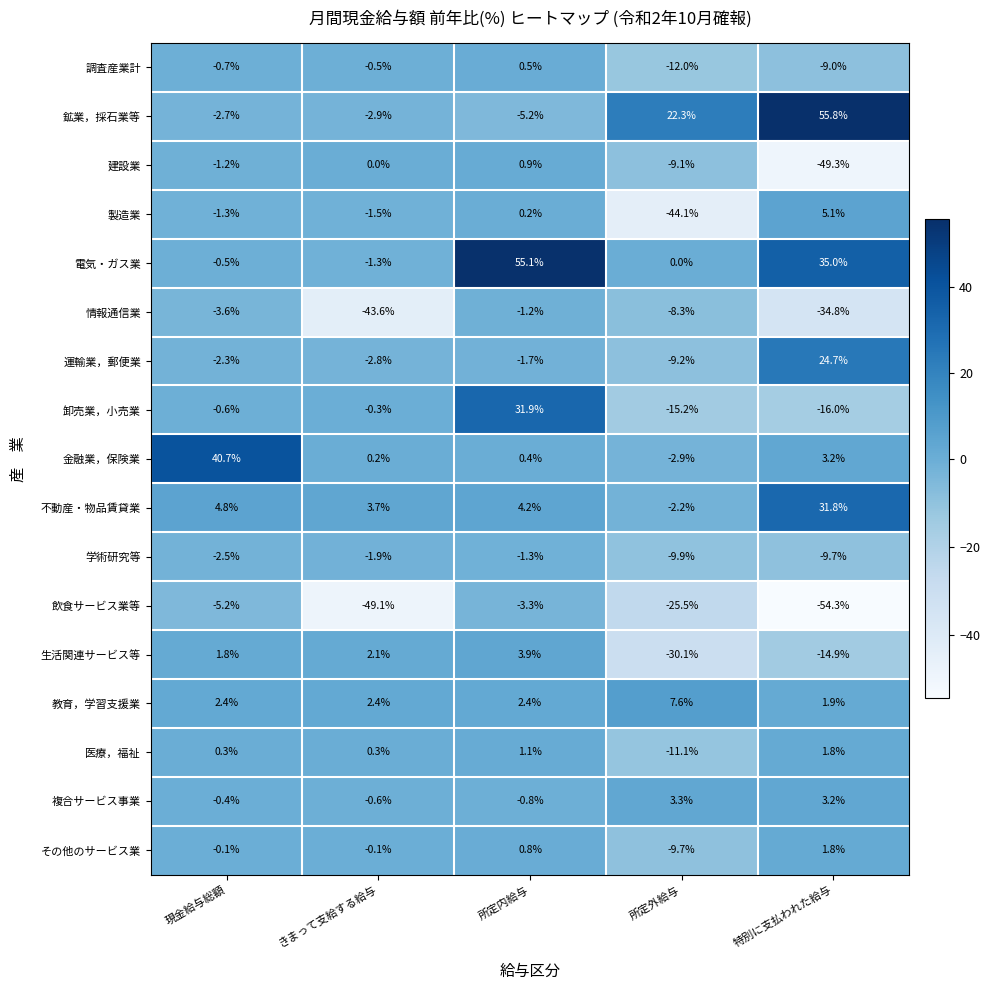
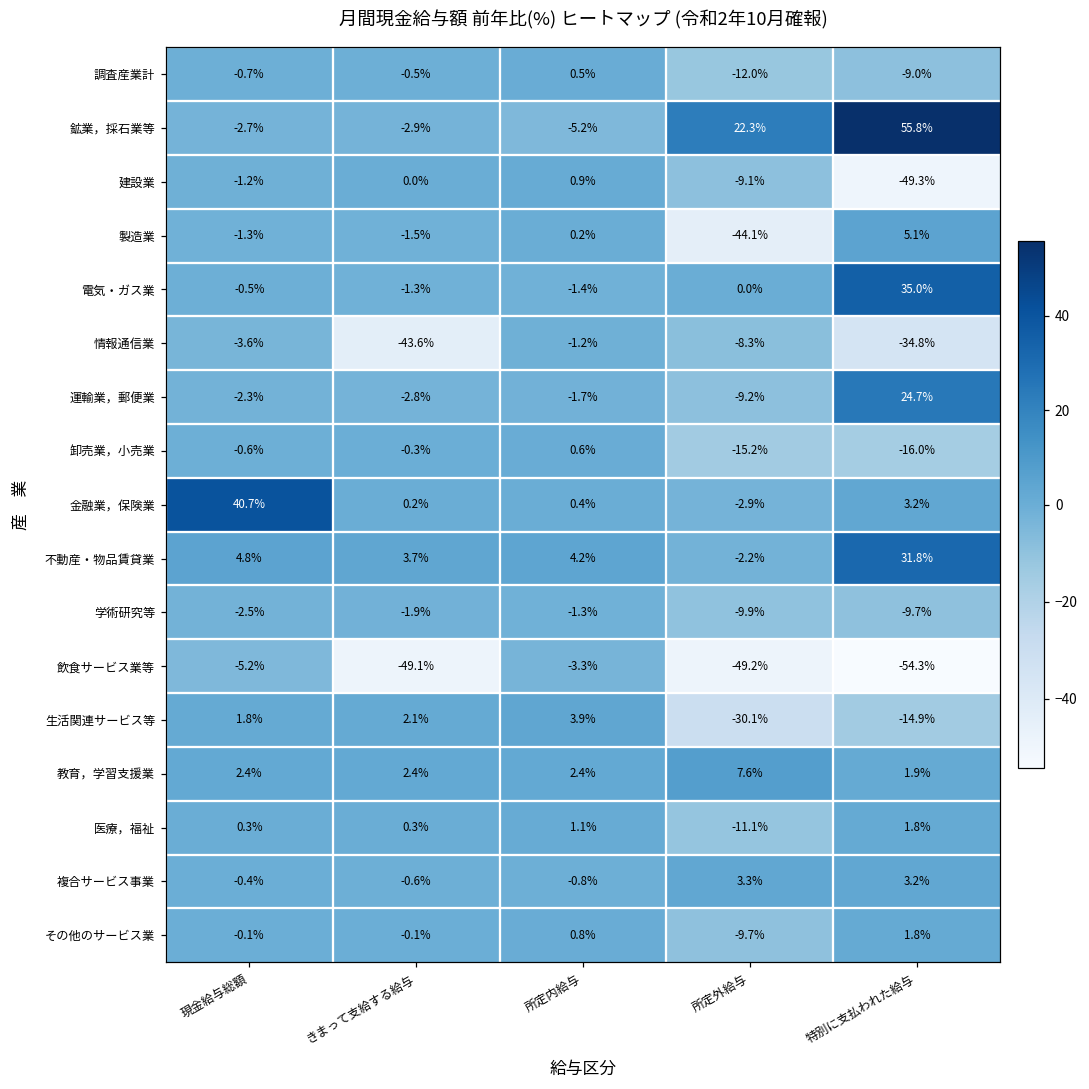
  {
    "調査産業計": {
      "現金給与総額": "-0.7%",
      "きまって支給する給与": "-0.5%",
      "所定内給与": "0.5%",
      "所定外給与": "-12.0%",
      "特別に支払われた給与": "-9.0%"
    },
    "鉱業，採石業等": {
      "現金給与総額": "-2.7%",
      "きまって支給する給与": "-2.9%",
      "所定内給与": "-5.2%",
      "所定外給与": "22.3%",
      "特別に支払われた給与": "55.8%"
    },
    "建設業": {
      "現金給与総額": "-1.2%",
      "きまって支給する給与": "0.0%",
      "所定内給与": "0.9%",
      "所定外給与": "-9.1%",
      "特別に支払われた給与": "-49.3%"
    },
    "製造業": {
      "現金給与総額": "-1.3%",
      "きまって支給する給与": "-1.5%",
      "所定内給与": "0.2%",
      "所定外給与": "-44.1%",
      "特別に支払われた給与": "5.1%"
    },
    "電気・ガス業": {
      "現金給与総額": "-0.5%",
      "きまって支給する給与": "-1.3%",
-     "所定内給与": "55.1%",
+     "所定内給与": "-1.4%",
      "所定外給与": "0.0%",
      "特別に支払われた給与": "35.0%"
    },
    "情報通信業": {
      "現金給与総額": "-3.6%",
      "きまって支給する給与": "-43.6%",
      "所定内給与": "-1.2%",
      "所定外給与": "-8.3%",
      "特別に支払われた給与": "-34.8%"
    },
    "運輸業，郵便業": {
      "現金給与総額": "-2.3%",
      "きまって支給する給与": "-2.8%",
      "所定内給与": "-1.7%",
      "所定外給与": "-9.2%",
      "特別に支払われた給与": "24.7%"
    },
    "卸売業，小売業": {
      "現金給与総額": "-0.6%",
      "きまって支給する給与": "-0.3%",
-     "所定内給与": "31.9%",
+     "所定内給与": "0.6%",
      "所定外給与": "-15.2%",
      "特別に支払われた給与": "-16.0%"
    },
    "金融業，保険業": {
      "現金給与総額": "40.7%",
      "きまって支給する給与": "0.2%",
      "所定内給与": "0.4%",
      "所定外給与": "-2.9%",
      "特別に支払われた給与": "3.2%"
    },
    "不動産・物品賃貸業": {
      "現金給与総額": "4.8%",
      "きまって支給する給与": "3.7%",
      "所定内給与": "4.2%",
      "所定外給与": "-2.2%",
      "特別に支払われた給与": "31.8%"
    },
    "学術研究等": {
      "現金給与総額": "-2.5%",
      "きまって支給する給与": "-1.9%",
      "所定内給与": "-1.3%",
      "所定外給与": "-9.9%",
      "特別に支払われた給与": "-9.7%"
    },
    "飲食サービス業等": {
      "現金給与総額": "-5.2%",
      "きまって支給する給与": "-49.1%",
      "所定内給与": "-3.3%",
-     "所定外給与": "-25.5%",
+     "所定外給与": "-49.2%",
      "特別に支払われた給与": "-54.3%"
    },
    "生活関連サービス等": {
      "現金給与総額": "1.8%",
      "きまって支給する給与": "2.1%",
      "所定内給与": "3.9%",
      "所定外給与": "-30.1%",
      "特別に支払われた給与": "-14.9%"
    },
    "教育，学習支援業": {
      "現金給与総額": "2.4%",
      "きまって支給する給与": "2.4%",
      "所定内給与": "2.4%",
      "所定外給与": "7.6%",
      "特別に支払われた給与": "1.9%"
    },
    "医療，福祉": {
      "現金給与総額": "0.3%",
      "きまって支給する給与": "0.3%",
      "所定内給与": "1.1%",
      "所定外給与": "-11.1%",
      "特別に支払われた給与": "1.8%"
    },
    "複合サービス事業": {
      "現金給与総額": "-0.4%",
      "きまって支給する給与": "-0.6%",
      "所定内給与": "-0.8%",
      "所定外給与": "3.3%",
      "特別に支払われた給与": "3.2%"
    },
    "その他のサービス業": {
      "現金給与総額": "-0.1%",
      "きまって支給する給与": "-0.1%",
      "所定内給与": "0.8%",
      "所定外給与": "-9.7%",
      "特別に支払われた給与": "1.8%"
    }
  }
